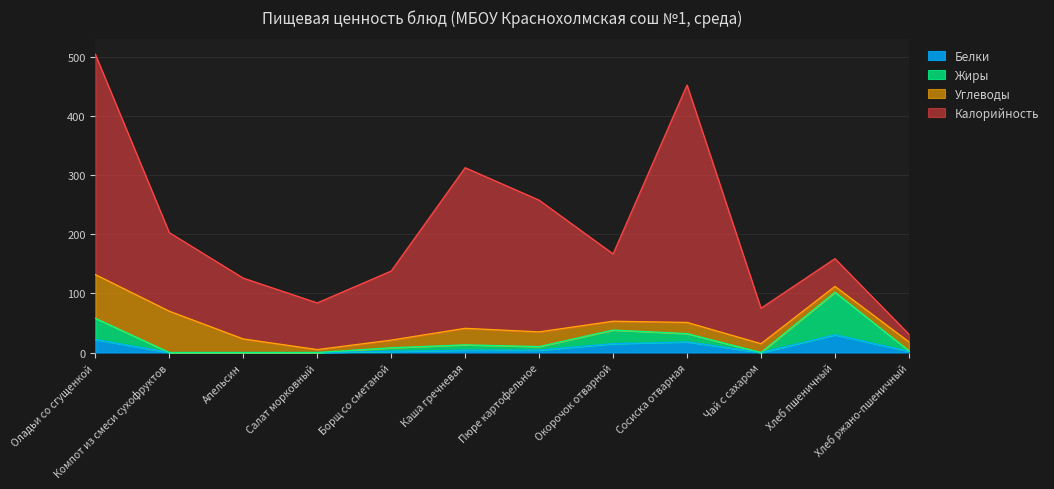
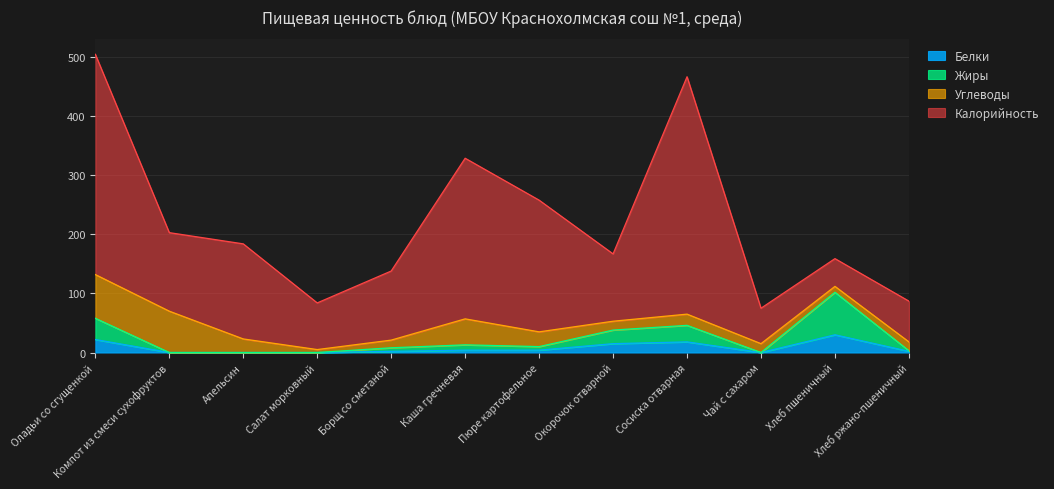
  {
    "Белки": {
      "Оладьи со сгущенкой": 20,
      "Борщ со сметаной": 0,
      "Каша гречневая": 0,
      "Пюре картофельное": 0,
      "Окорочок отварной": 20,
      "Сосиска отварная": 20,
      "Хлеб пшеничный": 30
    },
    "Жиры": {
      "Оладьи со сгущенкой": 40,
      "Борщ со сметаной": 10,
      "Каша гречневая": 10,
      "Пюре картофельное": 10,
      "Окорочок отварной": 20,
-     "Сосиска отварная": 10,
+     "Сосиска отварная": 30,
      "Хлеб пшеничный": 70
    },
    "Углеводы": {
      "Оладьи со сгущенкой": 70,
      "Компот из смеси сухофруктов": 70,
      "Апельсин": 20,
      "Салат морковный": 10,
      "Борщ со сметаной": 10,
-     "Каша гречневая": 30,
+     "Каша гречневая": 40,
      "Пюре картофельное": 30,
      "Окорочок отварной": 20,
      "Сосиска отварная": 20,
      "Чай с сахаром": 20,
      "Хлеб пшеничный": 10,
      "Хлеб ржано-пшеничный": 20
    },
    "Калорийность": {
      "Оладьи со сгущенкой": 370,
      "Компот из смеси сухофруктов": 130,
-     "Апельсин": 100,
+     "Апельсин": 160,
      "Салат морковный": 80,
      "Борщ со сметаной": 120,
      "Каша гречневая": 270,
      "Пюре картофельное": 220,
      "Окорочок отварной": 110,
      "Сосиска отварная": 400,
      "Чай с сахаром": 60,
      "Хлеб пшеничный": 50,
-     "Хлеб ржано-пшеничный": 10
+     "Хлеб ржано-пшеничный": 70
    }
  }
